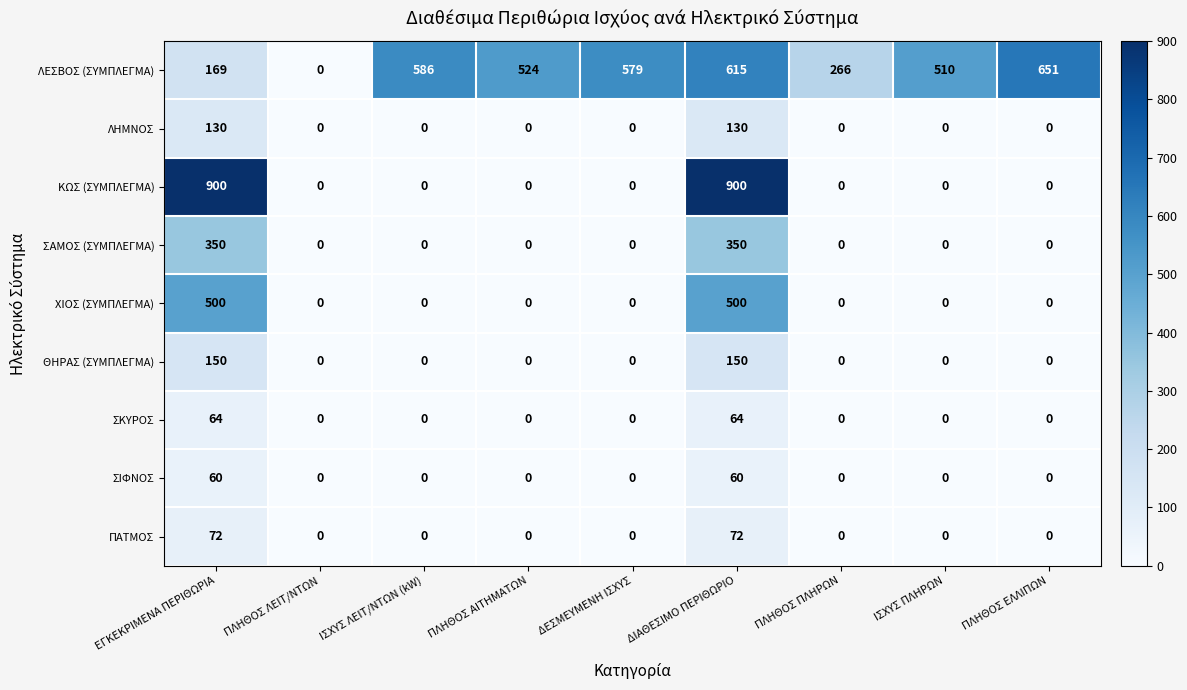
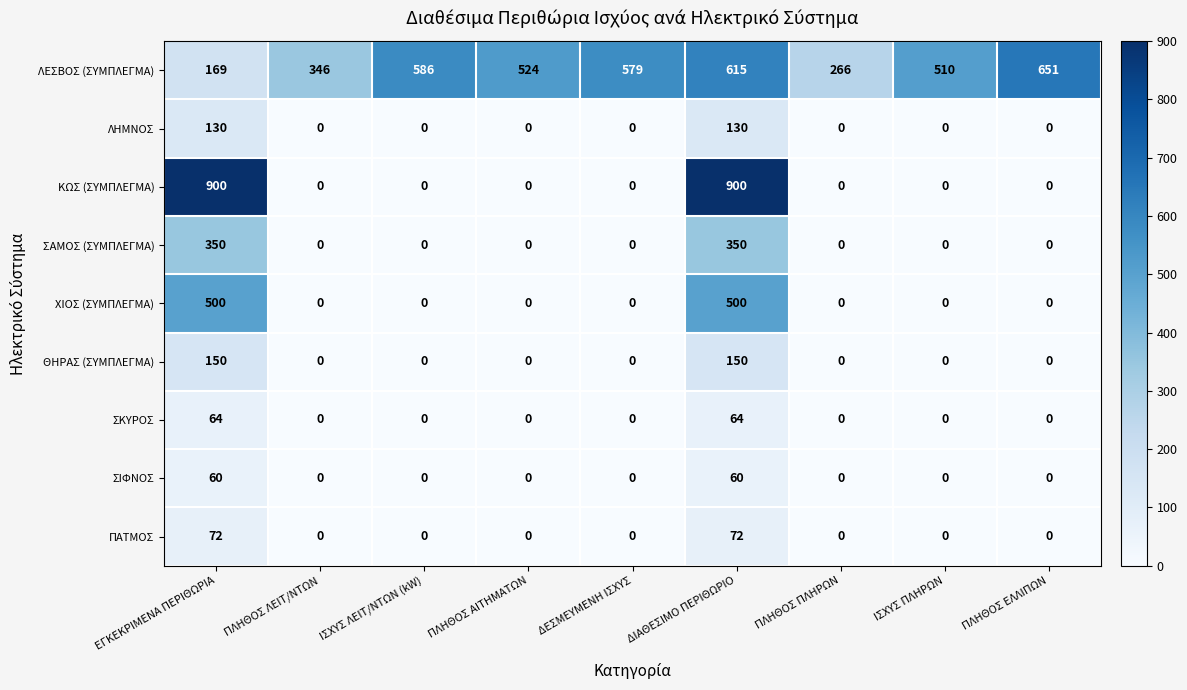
  {
    "ΛΕΣΒΟΣ (ΣΥΜΠΛΕΓΜΑ)": {
      "ΕΓΚΕΚΡΙΜΕΝΑ ΠΕΡΙΘΩΡΙΑ": 169,
-     "ΠΛΗΘΟΣ ΛΕΙΤ/ΝΤΩΝ": 0,
+     "ΠΛΗΘΟΣ ΛΕΙΤ/ΝΤΩΝ": 346,
      "ΙΣΧΥΣ ΛΕΙΤ/ΝΤΩΝ (kW)": 586,
      "ΠΛΗΘΟΣ ΑΙΤΗΜΑΤΩΝ": 524,
      "ΔΕΣΜΕΥΜΕΝΗ ΙΣΧΥΣ": 579,
      "ΔΙΑΘΕΣΙΜΟ ΠΕΡΙΘΩΡΙΟ": 615,
      "ΠΛΗΘΟΣ ΠΛΗΡΩΝ": 266,
      "ΙΣΧΥΣ ΠΛΗΡΩΝ": 510,
      "ΠΛΗΘΟΣ ΕΛΛΙΠΩΝ": 651
    },
    "ΛΗΜΝΟΣ": {
      "ΕΓΚΕΚΡΙΜΕΝΑ ΠΕΡΙΘΩΡΙΑ": 130,
      "ΠΛΗΘΟΣ ΛΕΙΤ/ΝΤΩΝ": 0,
      "ΙΣΧΥΣ ΛΕΙΤ/ΝΤΩΝ (kW)": 0,
      "ΠΛΗΘΟΣ ΑΙΤΗΜΑΤΩΝ": 0,
      "ΔΕΣΜΕΥΜΕΝΗ ΙΣΧΥΣ": 0,
      "ΔΙΑΘΕΣΙΜΟ ΠΕΡΙΘΩΡΙΟ": 130,
      "ΠΛΗΘΟΣ ΠΛΗΡΩΝ": 0,
      "ΙΣΧΥΣ ΠΛΗΡΩΝ": 0,
      "ΠΛΗΘΟΣ ΕΛΛΙΠΩΝ": 0
    },
    "ΚΩΣ (ΣΥΜΠΛΕΓΜΑ)": {
      "ΕΓΚΕΚΡΙΜΕΝΑ ΠΕΡΙΘΩΡΙΑ": 900,
      "ΠΛΗΘΟΣ ΛΕΙΤ/ΝΤΩΝ": 0,
      "ΙΣΧΥΣ ΛΕΙΤ/ΝΤΩΝ (kW)": 0,
      "ΠΛΗΘΟΣ ΑΙΤΗΜΑΤΩΝ": 0,
      "ΔΕΣΜΕΥΜΕΝΗ ΙΣΧΥΣ": 0,
      "ΔΙΑΘΕΣΙΜΟ ΠΕΡΙΘΩΡΙΟ": 900,
      "ΠΛΗΘΟΣ ΠΛΗΡΩΝ": 0,
      "ΙΣΧΥΣ ΠΛΗΡΩΝ": 0,
      "ΠΛΗΘΟΣ ΕΛΛΙΠΩΝ": 0
    },
    "ΣΑΜΟΣ (ΣΥΜΠΛΕΓΜΑ)": {
      "ΕΓΚΕΚΡΙΜΕΝΑ ΠΕΡΙΘΩΡΙΑ": 350,
      "ΠΛΗΘΟΣ ΛΕΙΤ/ΝΤΩΝ": 0,
      "ΙΣΧΥΣ ΛΕΙΤ/ΝΤΩΝ (kW)": 0,
      "ΠΛΗΘΟΣ ΑΙΤΗΜΑΤΩΝ": 0,
      "ΔΕΣΜΕΥΜΕΝΗ ΙΣΧΥΣ": 0,
      "ΔΙΑΘΕΣΙΜΟ ΠΕΡΙΘΩΡΙΟ": 350,
      "ΠΛΗΘΟΣ ΠΛΗΡΩΝ": 0,
      "ΙΣΧΥΣ ΠΛΗΡΩΝ": 0,
      "ΠΛΗΘΟΣ ΕΛΛΙΠΩΝ": 0
    },
    "ΧΙΟΣ (ΣΥΜΠΛΕΓΜΑ)": {
      "ΕΓΚΕΚΡΙΜΕΝΑ ΠΕΡΙΘΩΡΙΑ": 500,
      "ΠΛΗΘΟΣ ΛΕΙΤ/ΝΤΩΝ": 0,
      "ΙΣΧΥΣ ΛΕΙΤ/ΝΤΩΝ (kW)": 0,
      "ΠΛΗΘΟΣ ΑΙΤΗΜΑΤΩΝ": 0,
      "ΔΕΣΜΕΥΜΕΝΗ ΙΣΧΥΣ": 0,
      "ΔΙΑΘΕΣΙΜΟ ΠΕΡΙΘΩΡΙΟ": 500,
      "ΠΛΗΘΟΣ ΠΛΗΡΩΝ": 0,
      "ΙΣΧΥΣ ΠΛΗΡΩΝ": 0,
      "ΠΛΗΘΟΣ ΕΛΛΙΠΩΝ": 0
    },
    "ΘΗΡΑΣ (ΣΥΜΠΛΕΓΜΑ)": {
      "ΕΓΚΕΚΡΙΜΕΝΑ ΠΕΡΙΘΩΡΙΑ": 150,
      "ΠΛΗΘΟΣ ΛΕΙΤ/ΝΤΩΝ": 0,
      "ΙΣΧΥΣ ΛΕΙΤ/ΝΤΩΝ (kW)": 0,
      "ΠΛΗΘΟΣ ΑΙΤΗΜΑΤΩΝ": 0,
      "ΔΕΣΜΕΥΜΕΝΗ ΙΣΧΥΣ": 0,
      "ΔΙΑΘΕΣΙΜΟ ΠΕΡΙΘΩΡΙΟ": 150,
      "ΠΛΗΘΟΣ ΠΛΗΡΩΝ": 0,
      "ΙΣΧΥΣ ΠΛΗΡΩΝ": 0,
      "ΠΛΗΘΟΣ ΕΛΛΙΠΩΝ": 0
    },
    "ΣΚΥΡΟΣ": {
      "ΕΓΚΕΚΡΙΜΕΝΑ ΠΕΡΙΘΩΡΙΑ": 64,
      "ΠΛΗΘΟΣ ΛΕΙΤ/ΝΤΩΝ": 0,
      "ΙΣΧΥΣ ΛΕΙΤ/ΝΤΩΝ (kW)": 0,
      "ΠΛΗΘΟΣ ΑΙΤΗΜΑΤΩΝ": 0,
      "ΔΕΣΜΕΥΜΕΝΗ ΙΣΧΥΣ": 0,
      "ΔΙΑΘΕΣΙΜΟ ΠΕΡΙΘΩΡΙΟ": 64,
      "ΠΛΗΘΟΣ ΠΛΗΡΩΝ": 0,
      "ΙΣΧΥΣ ΠΛΗΡΩΝ": 0,
      "ΠΛΗΘΟΣ ΕΛΛΙΠΩΝ": 0
    },
    "ΣΙΦΝΟΣ": {
      "ΕΓΚΕΚΡΙΜΕΝΑ ΠΕΡΙΘΩΡΙΑ": 60,
      "ΠΛΗΘΟΣ ΛΕΙΤ/ΝΤΩΝ": 0,
      "ΙΣΧΥΣ ΛΕΙΤ/ΝΤΩΝ (kW)": 0,
      "ΠΛΗΘΟΣ ΑΙΤΗΜΑΤΩΝ": 0,
      "ΔΕΣΜΕΥΜΕΝΗ ΙΣΧΥΣ": 0,
      "ΔΙΑΘΕΣΙΜΟ ΠΕΡΙΘΩΡΙΟ": 60,
      "ΠΛΗΘΟΣ ΠΛΗΡΩΝ": 0,
      "ΙΣΧΥΣ ΠΛΗΡΩΝ": 0,
      "ΠΛΗΘΟΣ ΕΛΛΙΠΩΝ": 0
    },
    "ΠΑΤΜΟΣ": {
      "ΕΓΚΕΚΡΙΜΕΝΑ ΠΕΡΙΘΩΡΙΑ": 72,
      "ΠΛΗΘΟΣ ΛΕΙΤ/ΝΤΩΝ": 0,
      "ΙΣΧΥΣ ΛΕΙΤ/ΝΤΩΝ (kW)": 0,
      "ΠΛΗΘΟΣ ΑΙΤΗΜΑΤΩΝ": 0,
      "ΔΕΣΜΕΥΜΕΝΗ ΙΣΧΥΣ": 0,
      "ΔΙΑΘΕΣΙΜΟ ΠΕΡΙΘΩΡΙΟ": 72,
      "ΠΛΗΘΟΣ ΠΛΗΡΩΝ": 0,
      "ΙΣΧΥΣ ΠΛΗΡΩΝ": 0,
      "ΠΛΗΘΟΣ ΕΛΛΙΠΩΝ": 0
    }
  }
